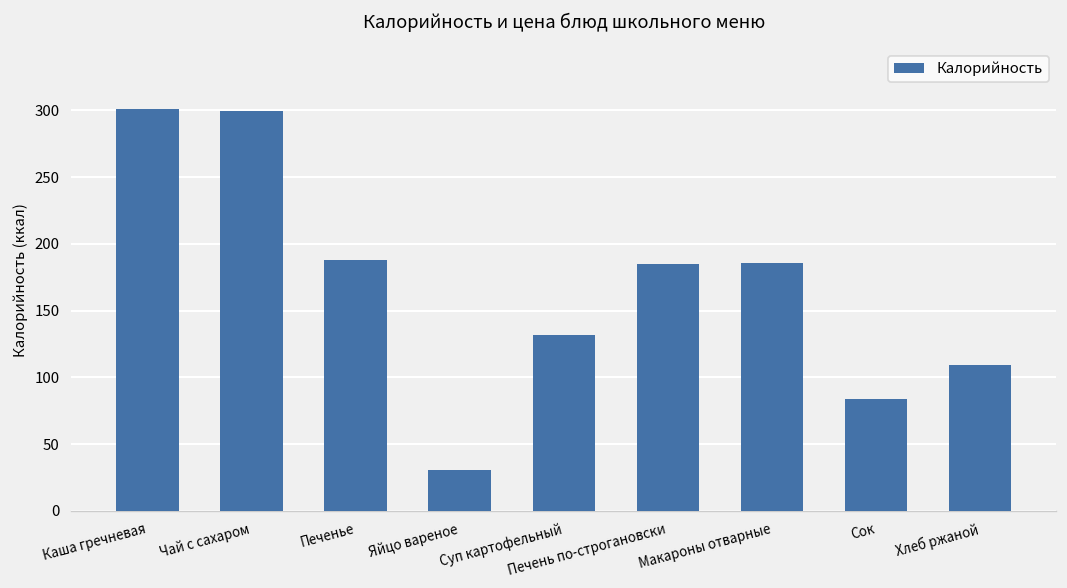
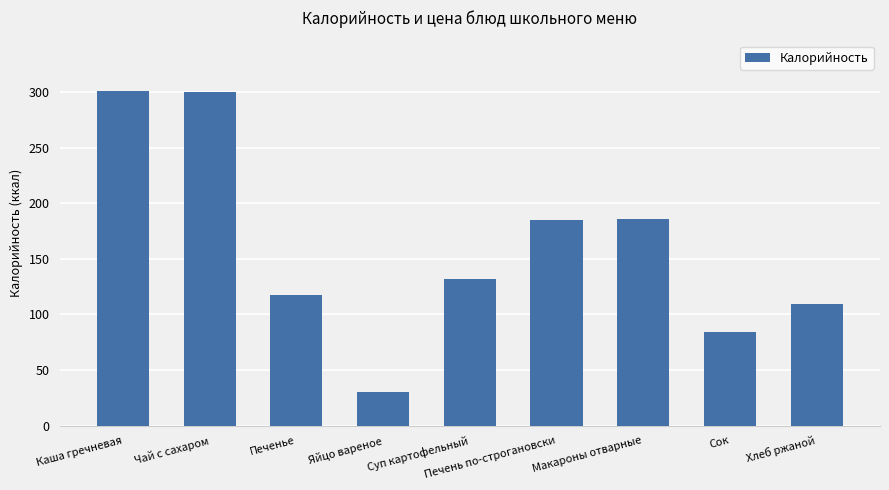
  {
    "Каша гречневая": 301,
    "Чай с сахаром": 300,
-   "Печенье": 188,
+   "Печенье": 118,
    "Яйцо вареное": 31,
    "Суп картофельный": 132,
    "Печень по-строгановски": 185,
    "Макароны отварные": 186,
    "Сок": 84,
    "Хлеб ржаной": 109
  }
